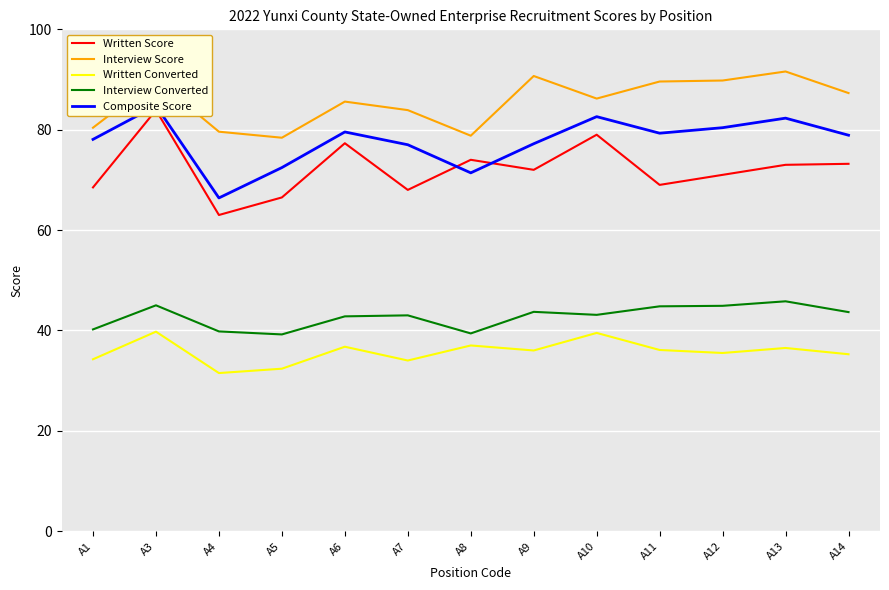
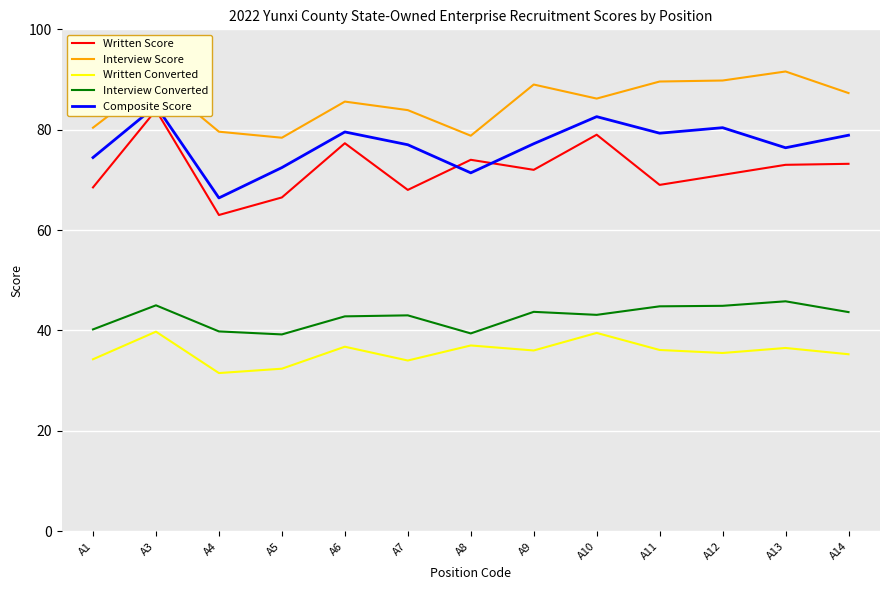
  {
    "Written Score": {
      "A1": 69,
      "A4": 63,
      "A5": 67,
      "A6": 77,
      "A7": 68,
      "A8": 74,
      "A9": 72,
      "A10": 79,
      "A11": 69,
      "A12": 71,
      "A13": 73,
      "A14": 73
    },
    "Interview Score": {
      "A1": 80,
      "A4": 80,
      "A5": 78,
      "A6": 86,
      "A7": 84,
      "A8": 79,
-     "A9": 91,
+     "A9": 89,
      "A10": 86,
      "A11": 90,
      "A12": 90,
      "A13": 92,
      "A14": 87
    },
    "Written Converted": {
      "A1": 34,
      "A3": 40,
      "A4": 32,
      "A5": 32,
      "A6": 37,
      "A7": 34,
      "A8": 37,
      "A9": 36,
      "A10": 40,
      "A11": 36,
      "A12": 36,
      "A13": 37,
      "A14": 35
    },
    "Interview Converted": {
      "A1": 40,
      "A3": 45,
      "A4": 40,
      "A5": 39,
      "A6": 43,
      "A7": 43,
      "A8": 39,
      "A9": 44,
      "A10": 43,
      "A11": 45,
      "A12": 45,
      "A13": 46,
      "A14": 44
    },
    "Composite Score": {
-     "A1": 78,
+     "A1": 74,
      "A4": 66,
      "A5": 72,
      "A6": 80,
      "A7": 77,
      "A8": 71,
      "A9": 77,
      "A10": 83,
      "A11": 79,
      "A12": 80,
-     "A13": 82,
+     "A13": 76,
      "A14": 79
    }
  }
